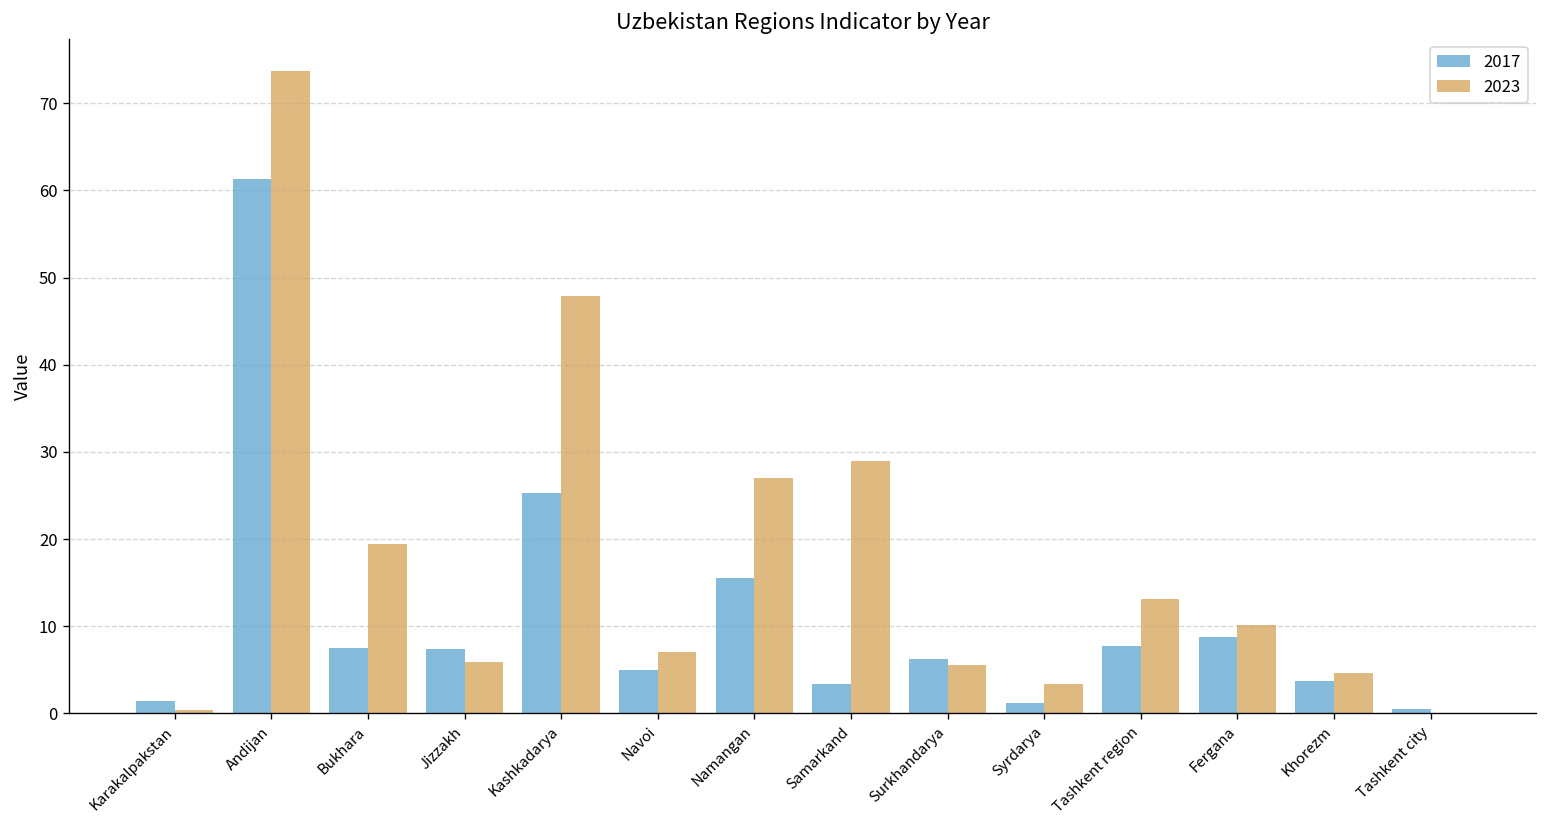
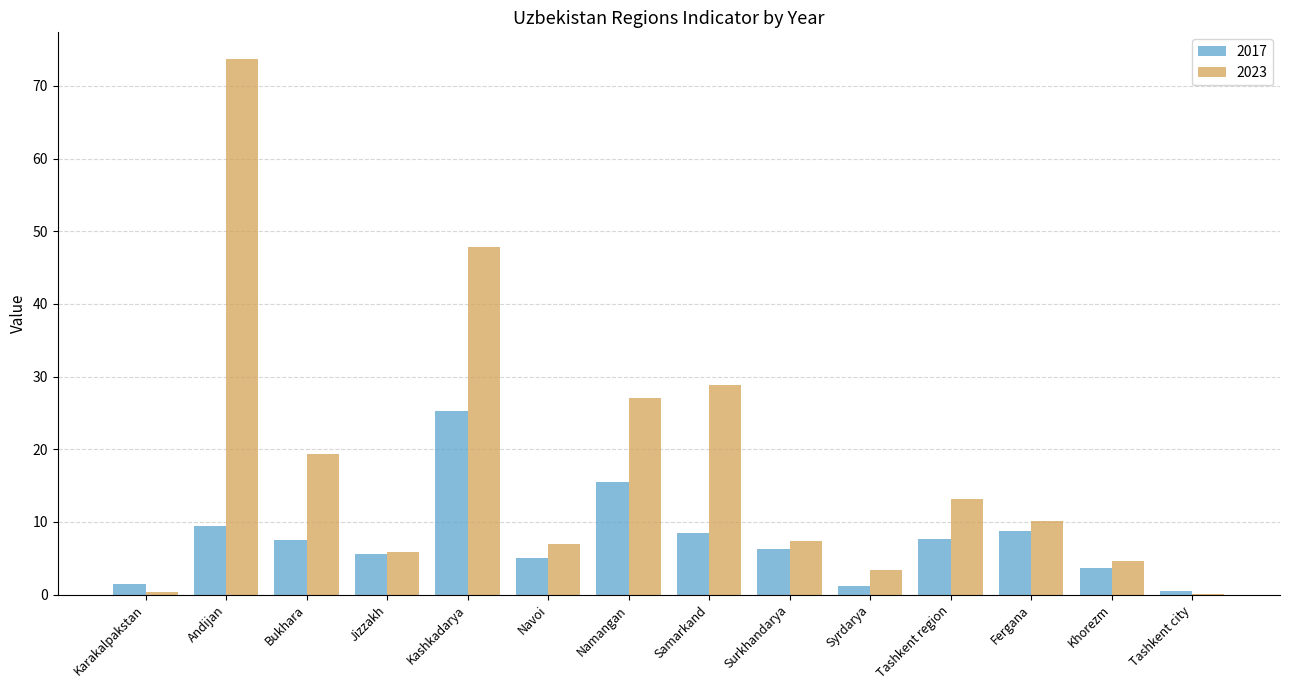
  {
    "2017": {
      "Karakalpakstan": 1,
-     "Andijan": 61,
+     "Andijan": 10,
      "Bukhara": 8,
-     "Jizzakh": 7,
+     "Jizzakh": 6,
      "Kashkadarya": 25,
      "Navoi": 5,
      "Namangan": 16,
-     "Samarkand": 3,
+     "Samarkand": 9,
      "Surkhandarya": 6,
      "Syrdarya": 1,
      "Tashkent region": 8,
      "Fergana": 9,
      "Khorezm": 4,
      "Tashkent city": 1
    },
    "2023": {
      "Karakalpakstan": 0,
      "Andijan": 74,
      "Bukhara": 19,
      "Jizzakh": 6,
      "Kashkadarya": 48,
      "Navoi": 7,
      "Namangan": 27,
      "Samarkand": 29,
-     "Surkhandarya": 6,
+     "Surkhandarya": 7,
      "Syrdarya": 3,
      "Tashkent region": 13,
      "Fergana": 10,
      "Khorezm": 5
    }
  }
